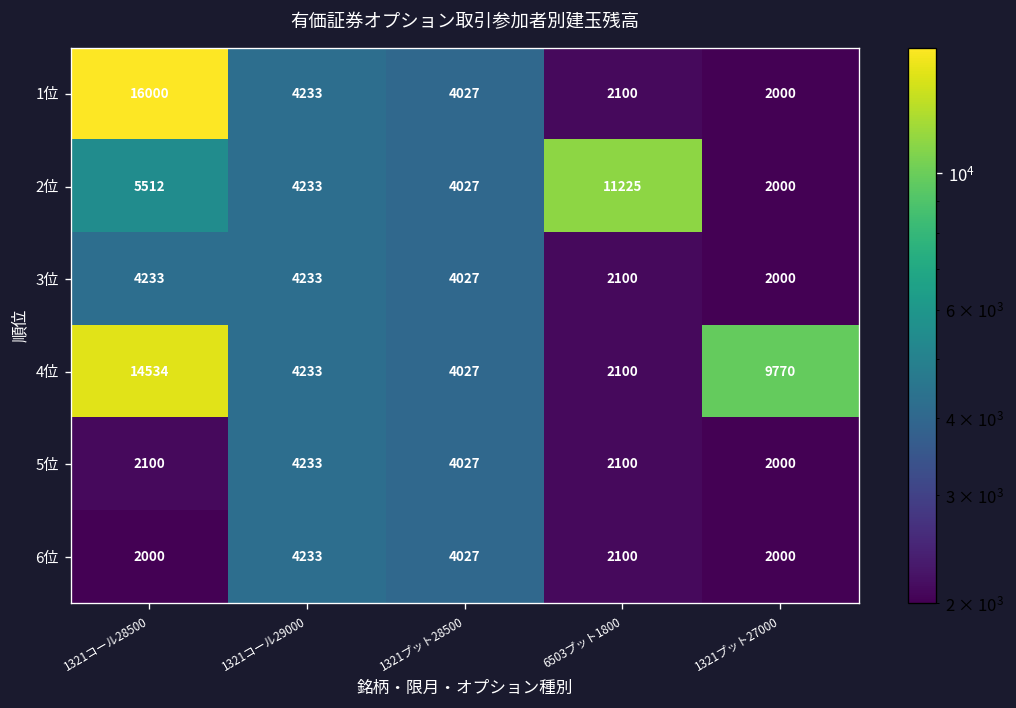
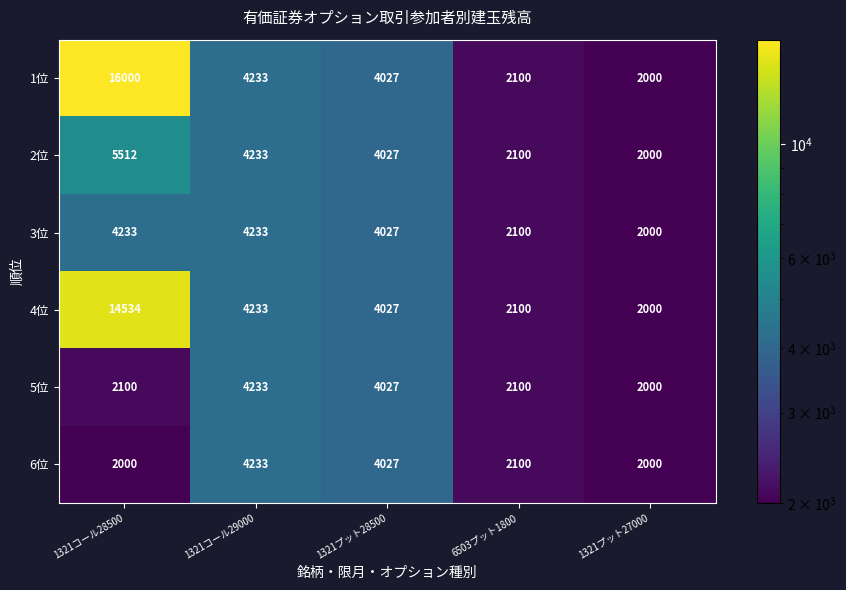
  {
    "1位": {
      "1321コール28500": 16000,
      "1321コール29000": 4233,
      "1321プット28500": 4027,
      "6503プット1800": 2100,
      "1321プット27000": 2000
    },
    "2位": {
      "1321コール28500": 5512,
      "1321コール29000": 4233,
      "1321プット28500": 4027,
-     "6503プット1800": 11225,
+     "6503プット1800": 2100,
      "1321プット27000": 2000
    },
    "3位": {
      "1321コール28500": 4233,
      "1321コール29000": 4233,
      "1321プット28500": 4027,
      "6503プット1800": 2100,
      "1321プット27000": 2000
    },
    "4位": {
      "1321コール28500": 14534,
      "1321コール29000": 4233,
      "1321プット28500": 4027,
      "6503プット1800": 2100,
-     "1321プット27000": 9770
+     "1321プット27000": 2000
    },
    "5位": {
      "1321コール28500": 2100,
      "1321コール29000": 4233,
      "1321プット28500": 4027,
      "6503プット1800": 2100,
      "1321プット27000": 2000
    },
    "6位": {
      "1321コール28500": 2000,
      "1321コール29000": 4233,
      "1321プット28500": 4027,
      "6503プット1800": 2100,
      "1321プット27000": 2000
    }
  }
